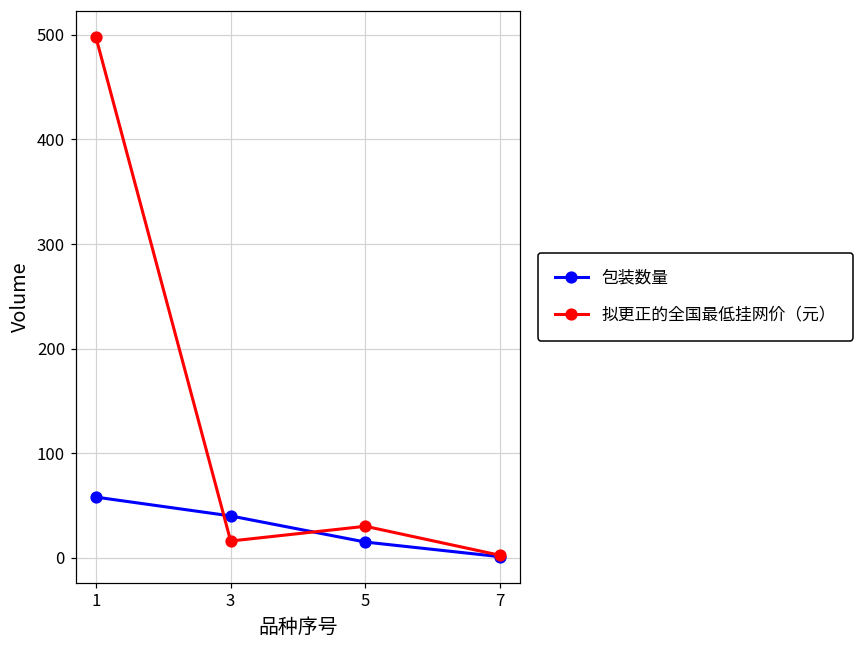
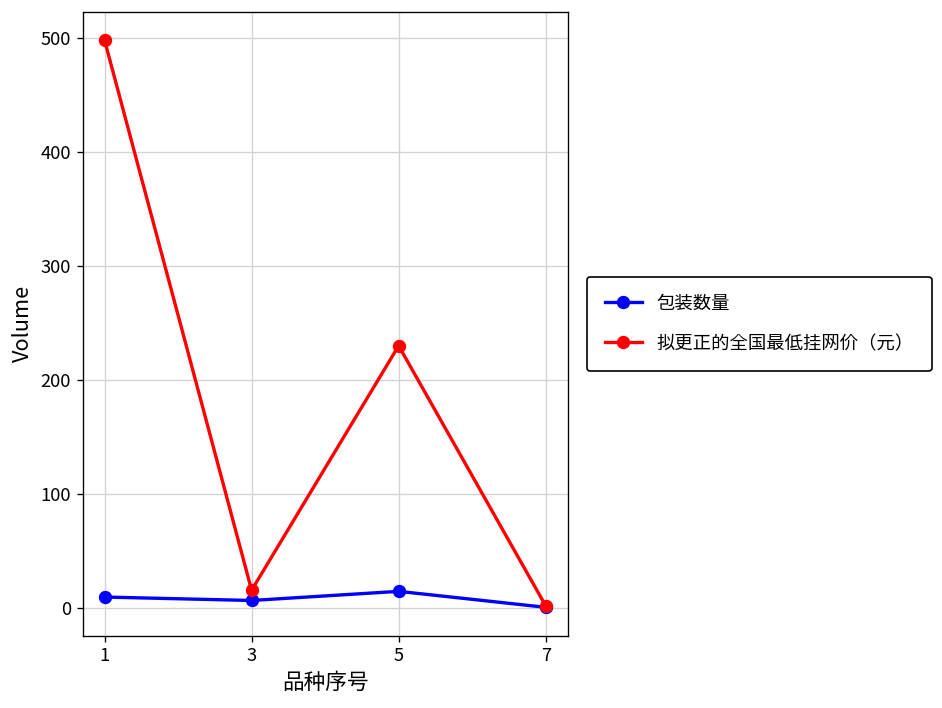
  {
    "包装数量": {
-     "1": 60,
-     "3": 40,
+     "1": 10,
+     "3": 10,
      "5": 20
    },
    "拟更正的全国最低挂网价（元）": {
      "1": 500,
      "3": 20,
-     "5": 30
+     "5": 230
    }
  }
